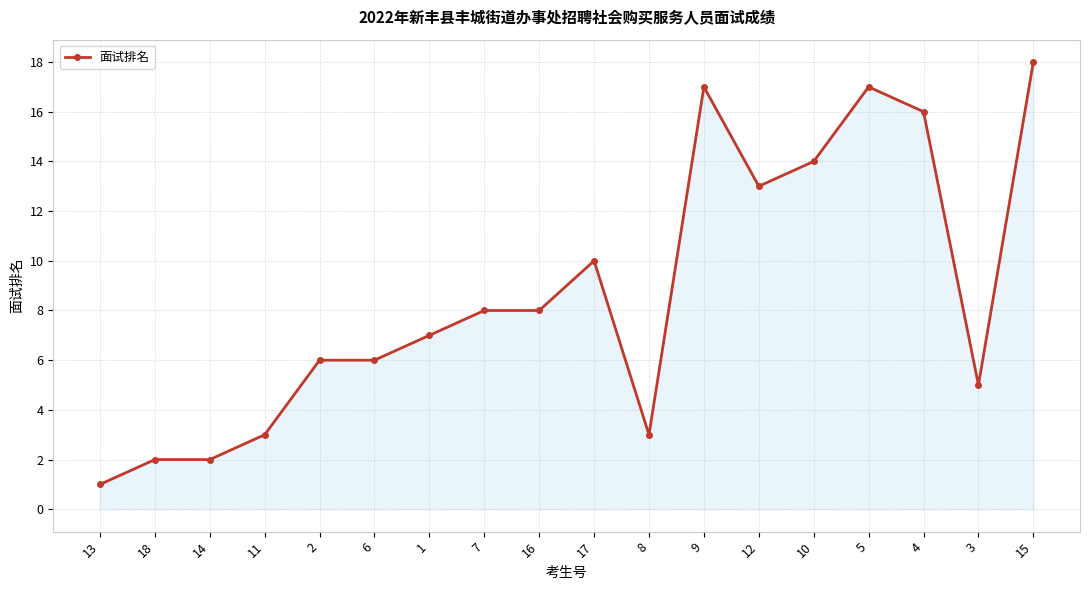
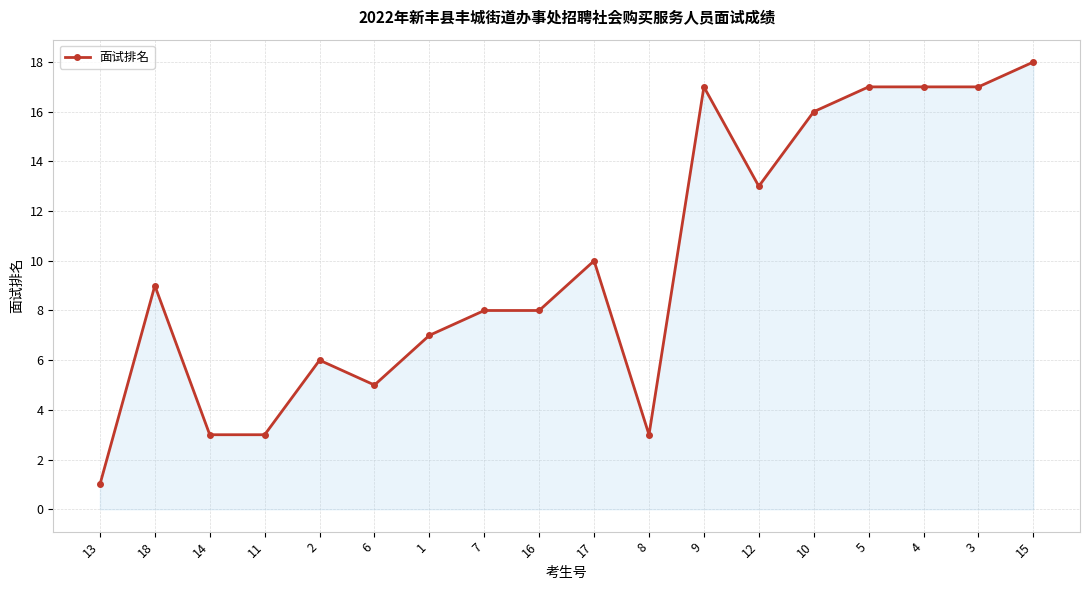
  {
    "13": 1,
-   "18": 2,
-   "14": 2,
+   "18": 9,
+   "14": 3,
    "11": 3,
    "2": 6,
-   "6": 6,
+   "6": 5,
    "1": 7,
    "7": 8,
    "16": 8,
    "17": 10,
    "8": 3,
    "9": 17,
    "12": 13,
-   "10": 14,
+   "10": 16,
    "5": 17,
-   "4": 16,
-   "3": 5,
+   "4": 17,
+   "3": 17,
    "15": 18
  }
